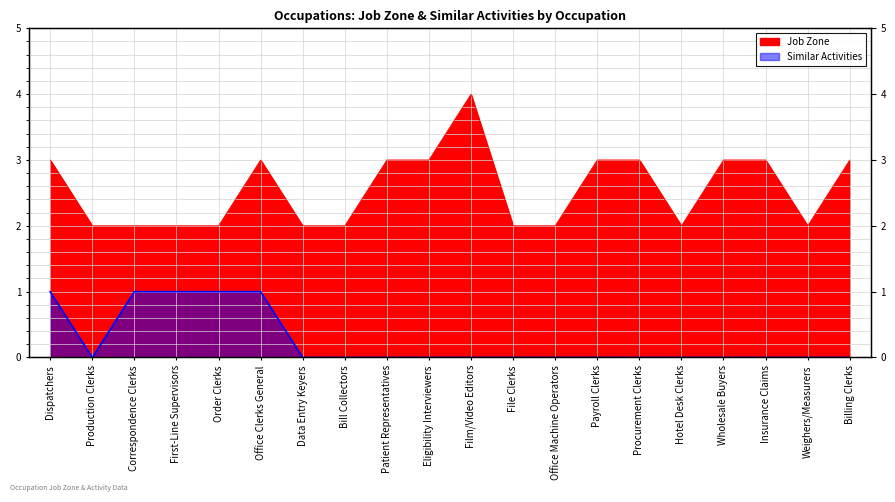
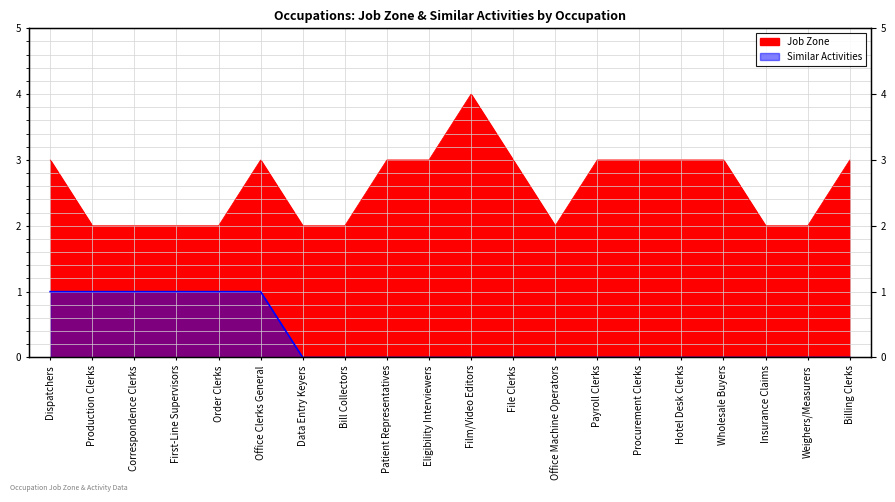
  {
    "Job Zone": {
      "Dispatchers": 3,
      "Production Clerks": 2,
      "Correspondence Clerks": 2,
      "First-Line Supervisors": 2,
      "Order Clerks": 2,
      "Office Clerks General": 3,
      "Data Entry Keyers": 2,
      "Bill Collectors": 2,
      "Patient Representatives": 3,
      "Eligibility Interviewers": 3,
      "Film/Video Editors": 4,
-     "File Clerks": 2,
+     "File Clerks": 3,
      "Office Machine Operators": 2,
      "Payroll Clerks": 3,
      "Procurement Clerks": 3,
-     "Hotel Desk Clerks": 2,
+     "Hotel Desk Clerks": 3,
      "Wholesale Buyers": 3,
-     "Insurance Claims": 3,
+     "Insurance Claims": 2,
      "Weighers/Measurers": 2,
      "Billing Clerks": 3
    },
    "Similar Activities": {
      "Dispatchers": 1,
-     "Production Clerks": 0,
+     "Production Clerks": 1,
      "Correspondence Clerks": 1,
      "First-Line Supervisors": 1,
      "Order Clerks": 1,
      "Office Clerks General": 1,
      "Data Entry Keyers": 0,
      "Bill Collectors": 0,
      "Patient Representatives": 0,
      "Eligibility Interviewers": 0,
      "Film/Video Editors": 0,
      "File Clerks": 0,
      "Office Machine Operators": 0,
      "Payroll Clerks": 0,
      "Procurement Clerks": 0,
      "Hotel Desk Clerks": 0,
      "Wholesale Buyers": 0,
      "Insurance Claims": 0,
      "Weighers/Measurers": 0,
      "Billing Clerks": 0
    }
  }
